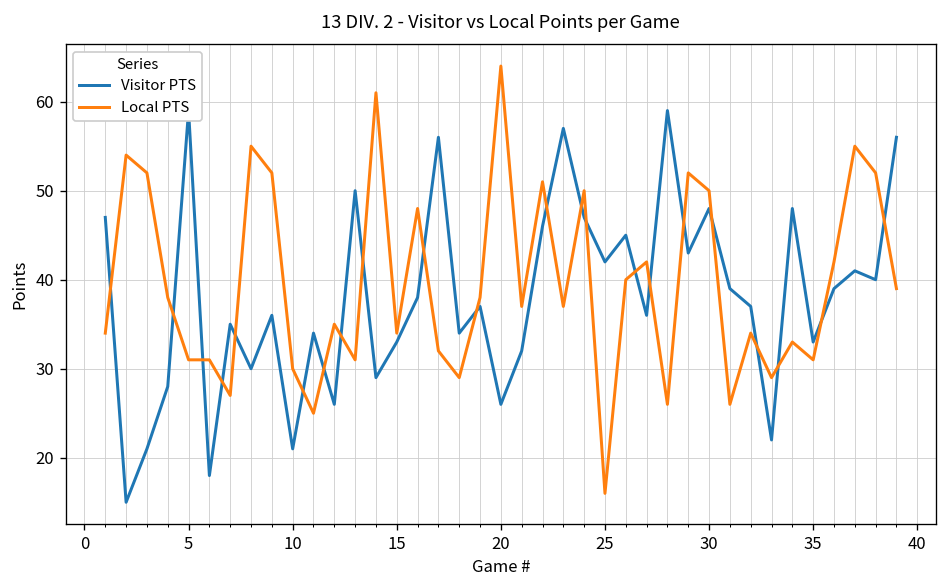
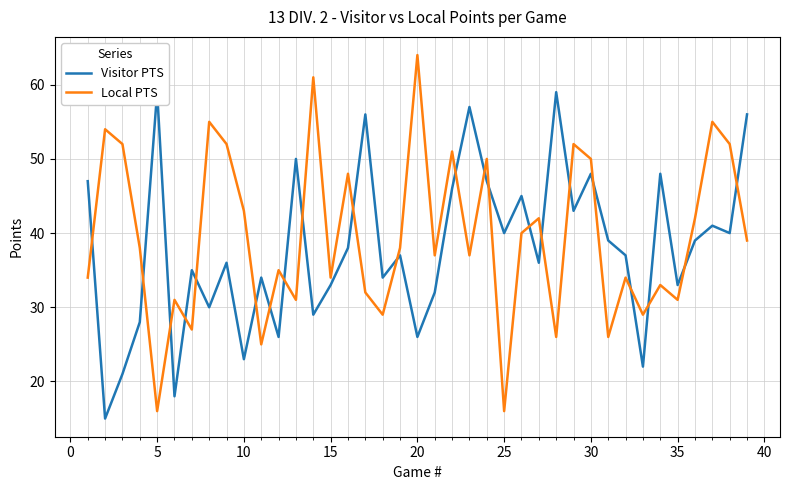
  {
    "Visitor PTS": {
-     "10": 21,
+     "10": 23,
      "15": 33,
      "20": 26,
-     "25": 42,
+     "25": 40,
      "30": 48,
      "35": 33
    },
    "Local PTS": {
-     "5": 31,
-     "10": 30,
+     "5": 16,
+     "10": 43,
      "15": 34,
      "20": 64,
      "25": 16,
      "30": 50,
      "35": 31
    }
  }
